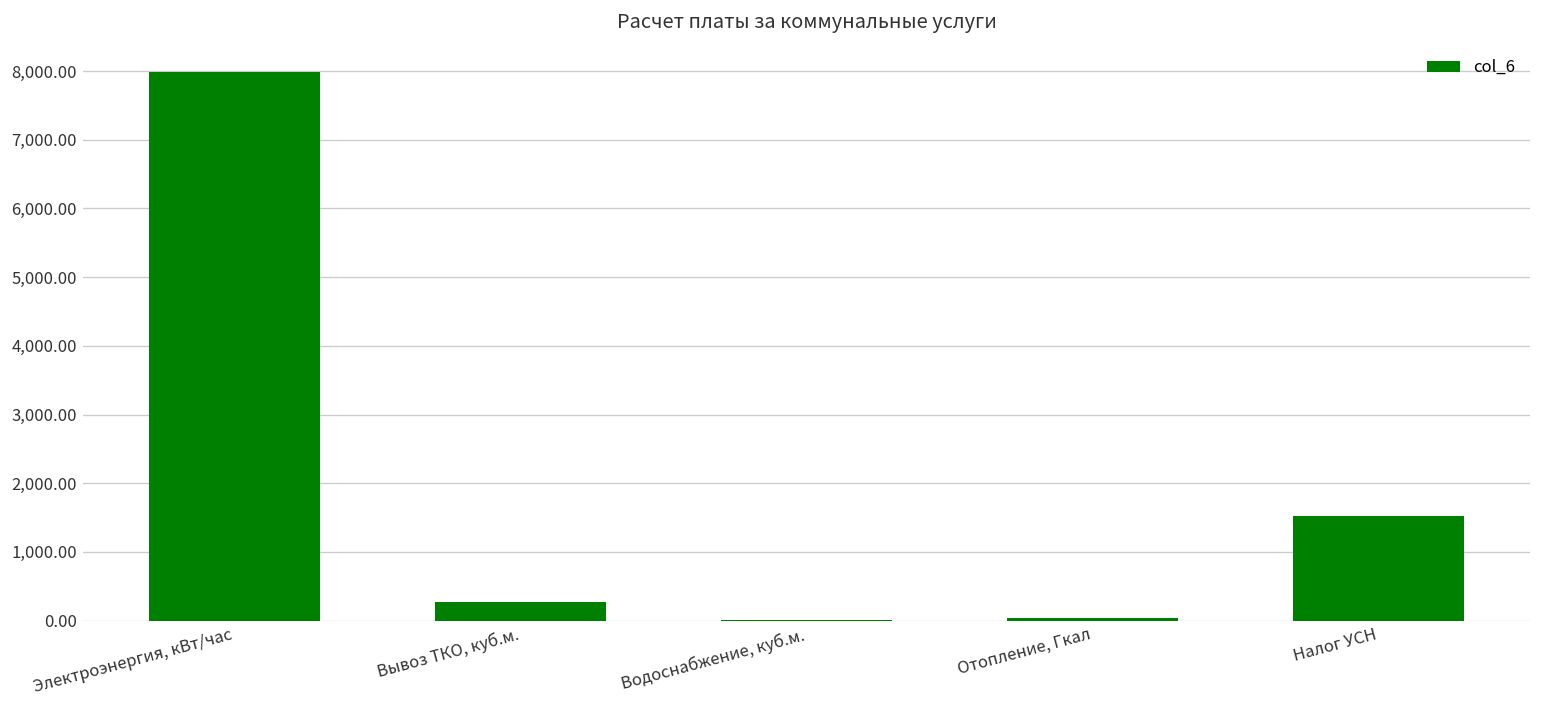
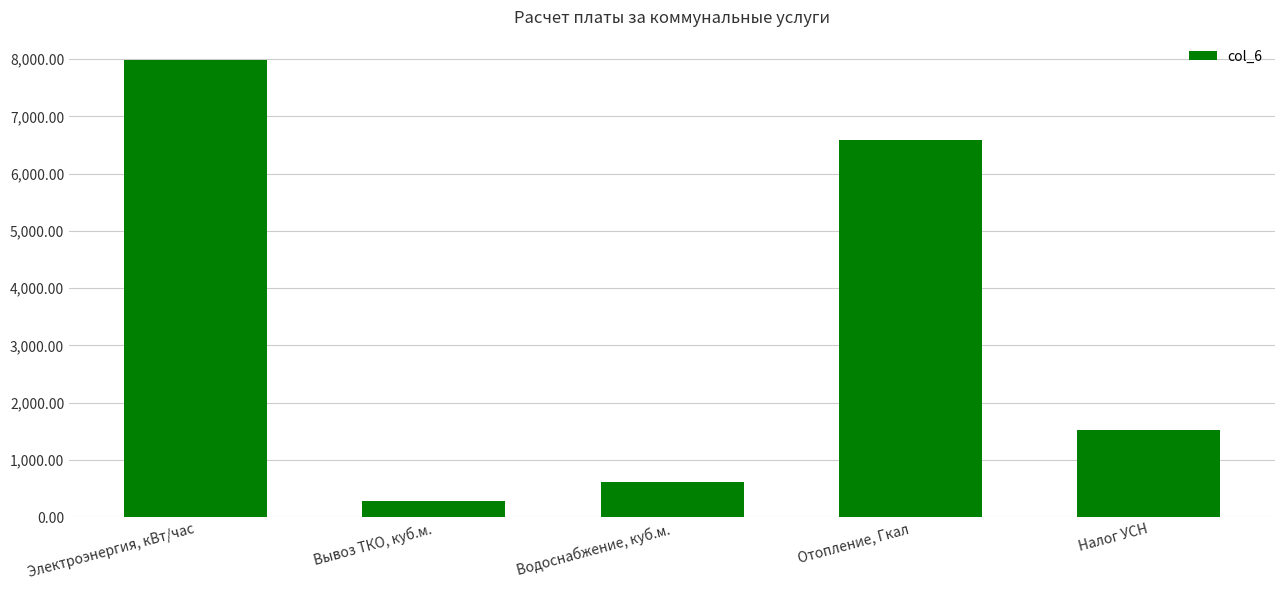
  {
    "Электроэнергия, кВт/час": "8,000",
    "Вывоз ТКО, куб.м.": "300",
-   "Водоснабжение, куб.м.": "0",
-   "Отопление, Гкал": "0",
+   "Водоснабжение, куб.м.": "600",
+   "Отопление, Гкал": "6,600",
    "Налог УСН": "1,500"
  }
